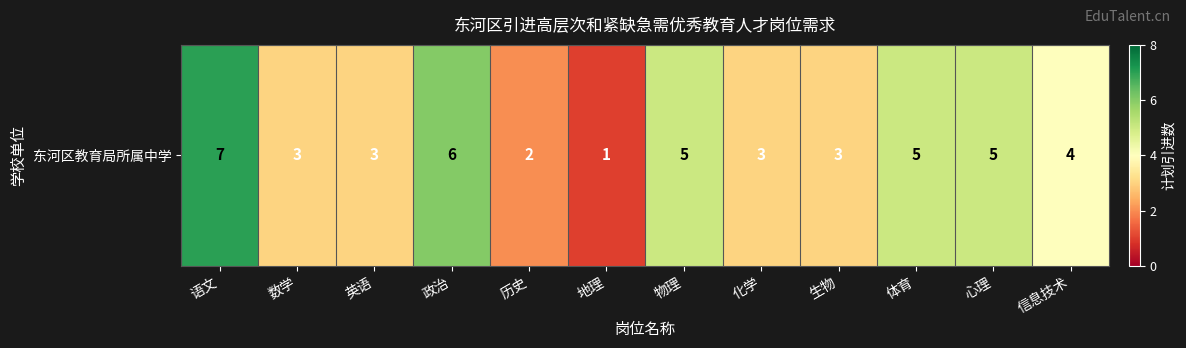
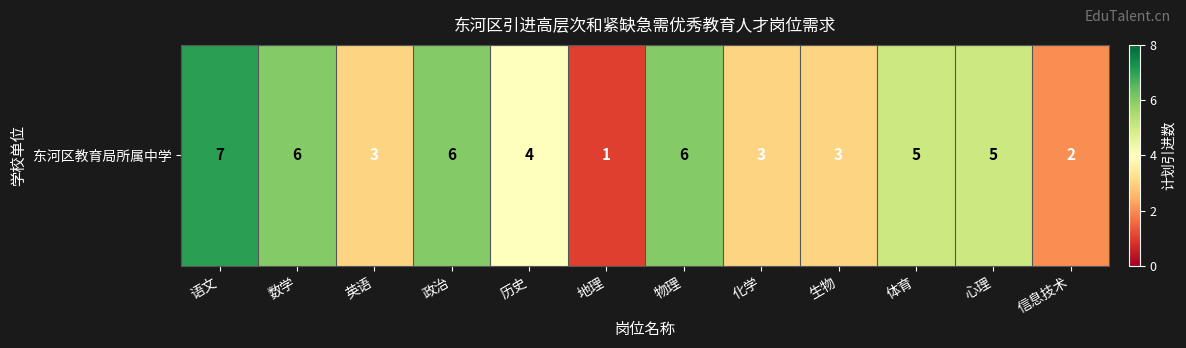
  {
    "东河区教育局所属中学": {
      "语文": 7,
-     "数学": 3,
+     "数学": 6,
      "英语": 3,
      "政治": 6,
-     "历史": 2,
+     "历史": 4,
      "地理": 1,
-     "物理": 5,
+     "物理": 6,
      "化学": 3,
      "生物": 3,
      "体育": 5,
      "心理": 5,
-     "信息技术": 4
+     "信息技术": 2
    }
  }
